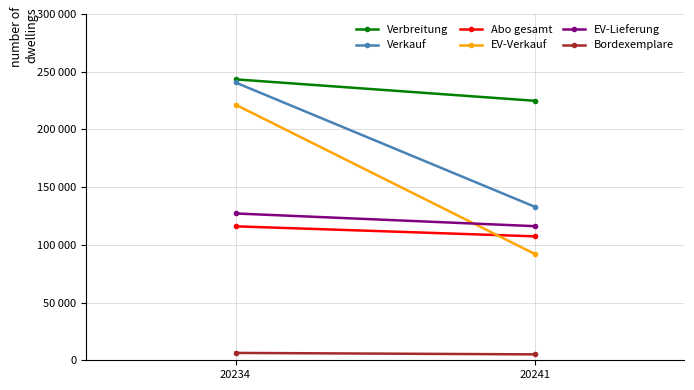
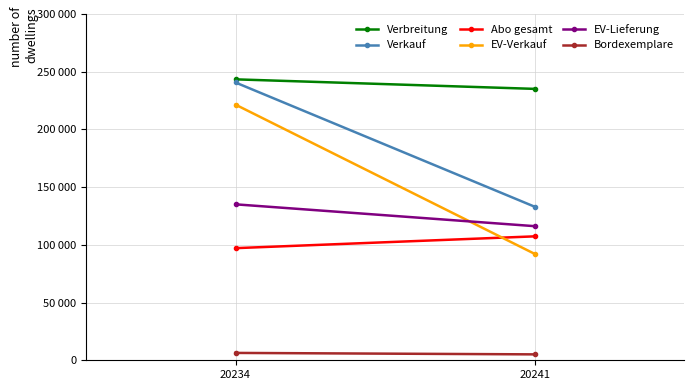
  {
    "Verbreitung": {
      "20234": 243000,
-     "20241": 225000
+     "20241": 235000
    },
    "Verkauf": {
      "20234": 241000,
      "20241": 133000
    },
    "Abo gesamt": {
-     "20234": 116000,
+     "20234": 97000,
      "20241": 107000
    },
    "EV-Verkauf": {
      "20234": 221000,
      "20241": 92000
    },
    "EV-Lieferung": {
-     "20234": 127000,
+     "20234": 135000,
      "20241": 116000
    },
    "Bordexemplare": {
      "20234": 6000,
      "20241": 5000
    }
  }
